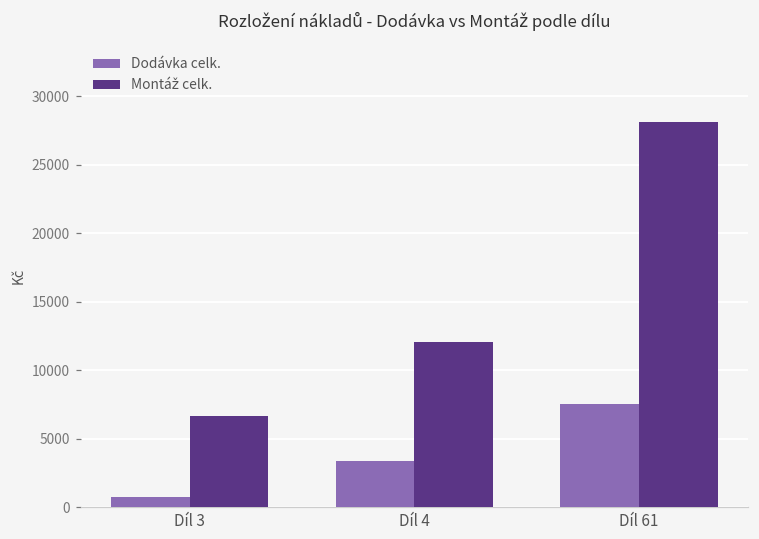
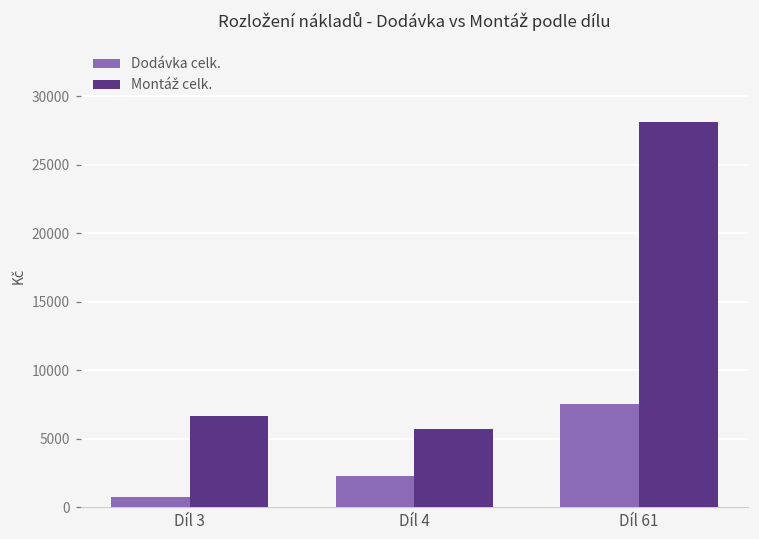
  {
    "Dodávka celk.": {
      "Díl 3": 700,
-     "Díl 4": 3400,
+     "Díl 4": 2300,
      "Díl 61": 7600
    },
    "Montáž celk.": {
      "Díl 3": 6700,
-     "Díl 4": 12000,
+     "Díl 4": 5700,
      "Díl 61": 28100
    }
  }
